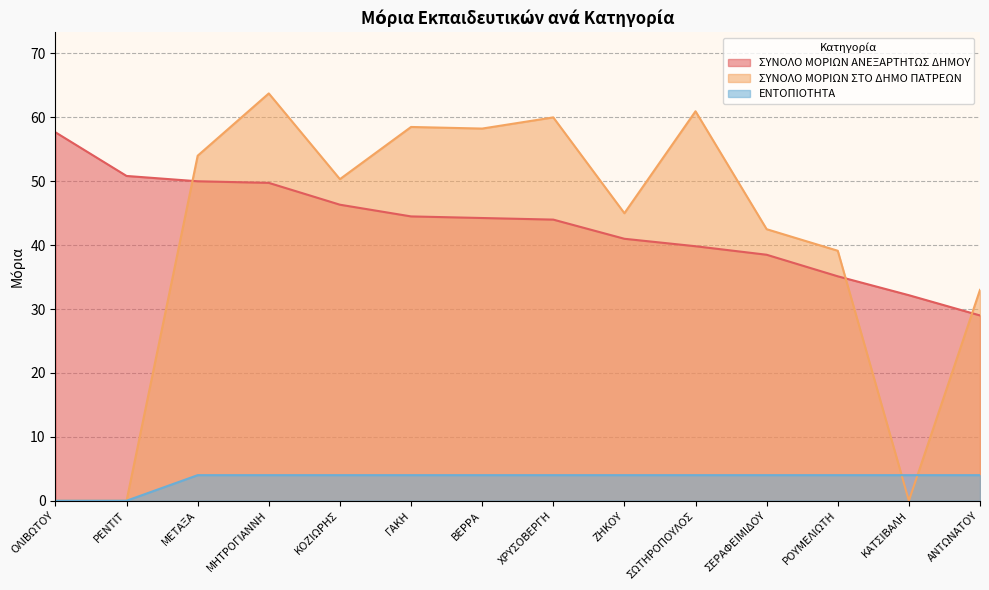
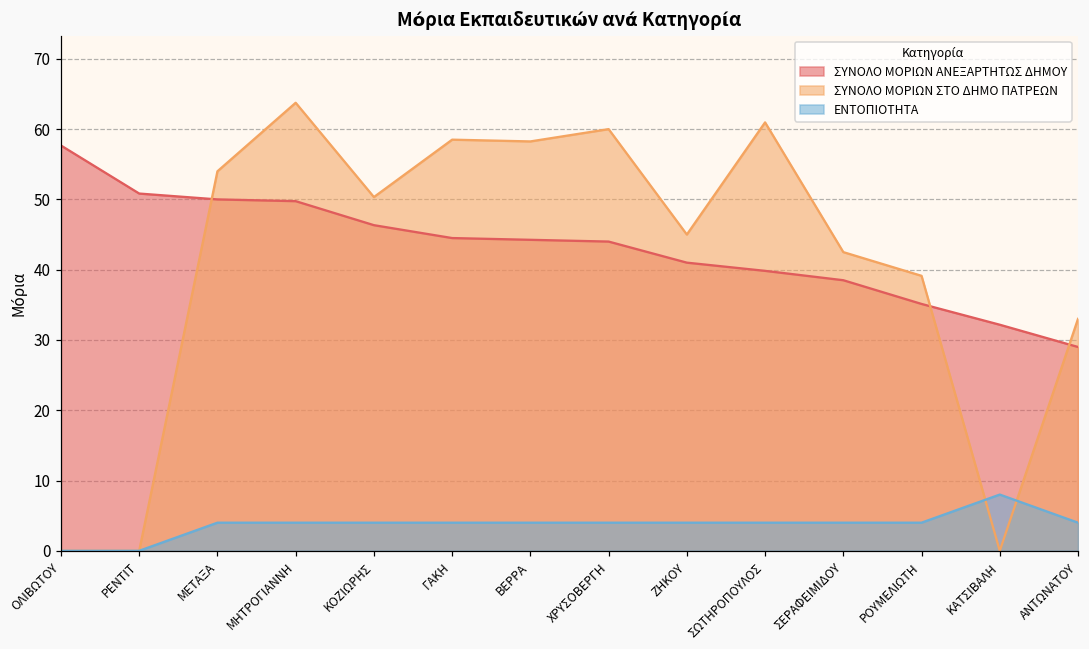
  {
    "ΣΥΝΟΛΟ ΜΟΡΙΩΝ ΑΝΕΞΑΡΤΗΤΩΣ ΔΗΜΟΥ": {
      "ΟΛΙΒΩΤΟΥ": 58,
      "ΡΕΝΤΙΤ": 51,
      "ΜΕΤΑΞΑ": 50,
      "ΜΗΤΡΟΓΙΑΝΝΗ": 50,
      "ΚΟΖΙΩΡΗΣ": 46,
      "ΓΑΚΗ": 45,
      "ΒΕΡΡΑ": 44,
      "ΧΡΥΣΟΒΕΡΓΗ": 44,
      "ΖΗΚΟΥ": 41,
      "ΣΩΤΗΡΟΠΟΥΛΟΣ": 40,
      "ΣΕΡΑΦΕΙΜΙΔΟΥ": 39,
      "ΡΟΥΜΕΛΙΩΤΗ": 35,
      "ΚΑΤΣΙΒΑΛΗ": 32,
      "ΑΝΤΩΝΑΤΟΥ": 29
    },
    "ΣΥΝΟΛΟ ΜΟΡΙΩΝ ΣΤΟ ΔΗΜΟ ΠΑΤΡΕΩΝ": {
      "ΜΕΤΑΞΑ": 54,
      "ΜΗΤΡΟΓΙΑΝΝΗ": 64,
      "ΚΟΖΙΩΡΗΣ": 50,
      "ΓΑΚΗ": 59,
      "ΒΕΡΡΑ": 58,
      "ΧΡΥΣΟΒΕΡΓΗ": 60,
      "ΖΗΚΟΥ": 45,
      "ΣΩΤΗΡΟΠΟΥΛΟΣ": 61,
      "ΣΕΡΑΦΕΙΜΙΔΟΥ": 43,
      "ΡΟΥΜΕΛΙΩΤΗ": 39,
      "ΚΑΤΣΙΒΑΛΗ": 0,
      "ΑΝΤΩΝΑΤΟΥ": 33
    },
    "ΕΝΤΟΠΙΟΤΗΤΑ": {
      "ΜΕΤΑΞΑ": 4,
      "ΜΗΤΡΟΓΙΑΝΝΗ": 4,
      "ΚΟΖΙΩΡΗΣ": 4,
      "ΓΑΚΗ": 4,
      "ΒΕΡΡΑ": 4,
      "ΧΡΥΣΟΒΕΡΓΗ": 4,
      "ΖΗΚΟΥ": 4,
      "ΣΩΤΗΡΟΠΟΥΛΟΣ": 4,
      "ΣΕΡΑΦΕΙΜΙΔΟΥ": 4,
      "ΡΟΥΜΕΛΙΩΤΗ": 4,
-     "ΚΑΤΣΙΒΑΛΗ": 4,
+     "ΚΑΤΣΙΒΑΛΗ": 8,
      "ΑΝΤΩΝΑΤΟΥ": 4
    }
  }
